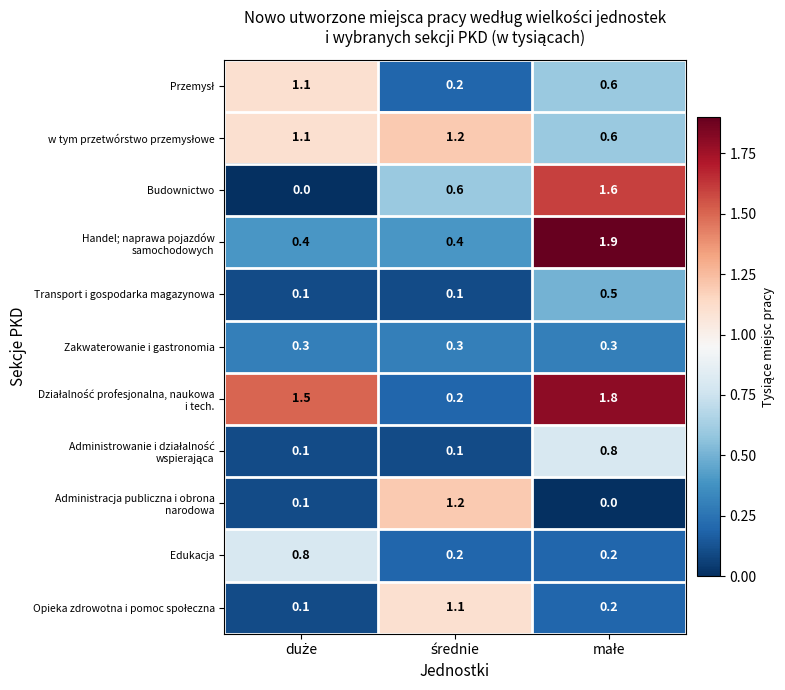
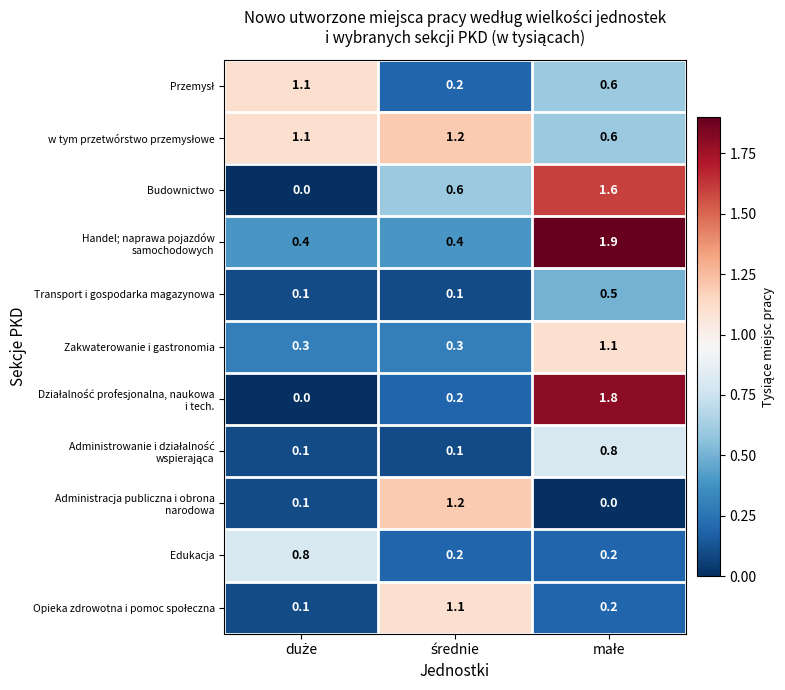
  {
    "Przemysł": {
      "duże": 1.1,
      "średnie": 0.2,
      "małe": 0.6
    },
    "w tym przetwórstwo przemysłowe": {
      "duże": 1.1,
      "średnie": 1.2,
      "małe": 0.6
    },
    "Budownictwo": {
      "duże": 0.0,
      "średnie": 0.6,
      "małe": 1.6
    },
    "Handel; naprawa pojazdów samochodowych": {
      "duże": 0.4,
      "średnie": 0.4,
      "małe": 1.9
    },
    "Transport i gospodarka magazynowa": {
      "duże": 0.1,
      "średnie": 0.1,
      "małe": 0.5
    },
    "Zakwaterowanie i gastronomia": {
      "duże": 0.3,
      "średnie": 0.3,
-     "małe": 0.3
+     "małe": 1.1
    },
    "Działalność profesjonalna, naukowa i tech.": {
-     "duże": 1.5,
+     "duże": 0.0,
      "średnie": 0.2,
      "małe": 1.8
    },
    "Administrowanie i działalność wspierająca": {
      "duże": 0.1,
      "średnie": 0.1,
      "małe": 0.8
    },
    "Administracja publiczna i obrona narodowa": {
      "duże": 0.1,
      "średnie": 1.2,
      "małe": 0.0
    },
    "Edukacja": {
      "duże": 0.8,
      "średnie": 0.2,
      "małe": 0.2
    },
    "Opieka zdrowotna i pomoc społeczna": {
      "duże": 0.1,
      "średnie": 1.1,
      "małe": 0.2
    }
  }
